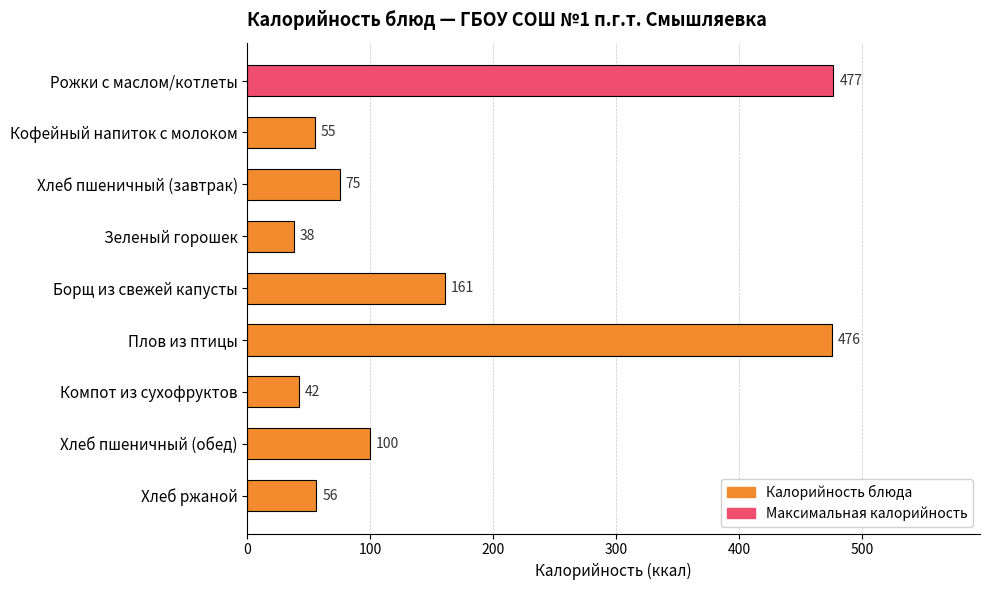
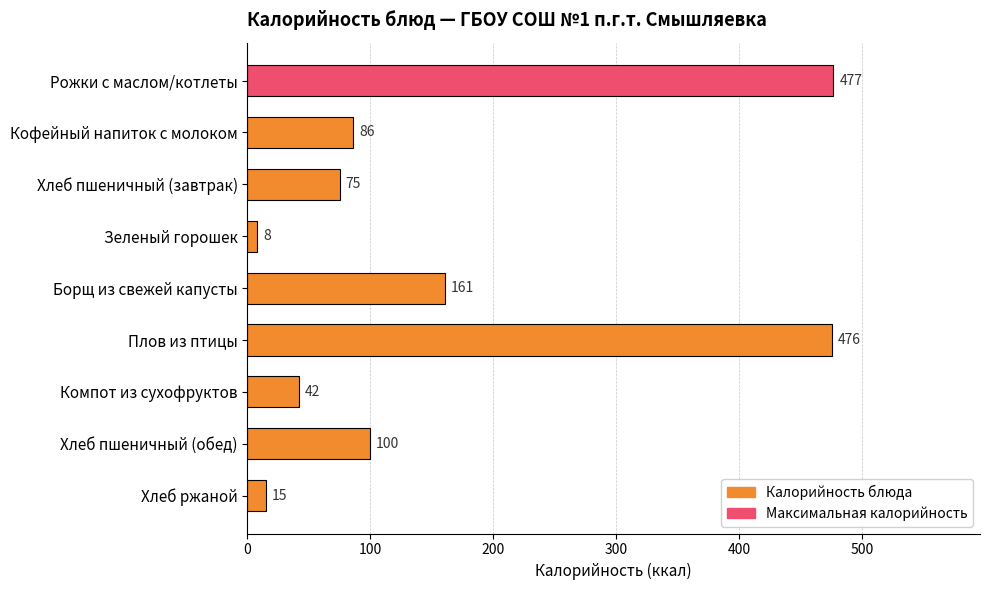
  {
    "Рожки с маслом/котлеты": 477,
-   "Кофейный напиток с молоком": 55,
+   "Кофейный напиток с молоком": 86,
    "Хлеб пшеничный (завтрак)": 75,
-   "Зеленый горошек": 38,
+   "Зеленый горошек": 8,
    "Борщ из свежей капусты": 161,
    "Плов из птицы": 476,
    "Компот из сухофруктов": 42,
    "Хлеб пшеничный (обед)": 100,
-   "Хлеб ржаной": 56
+   "Хлеб ржаной": 15
  }
